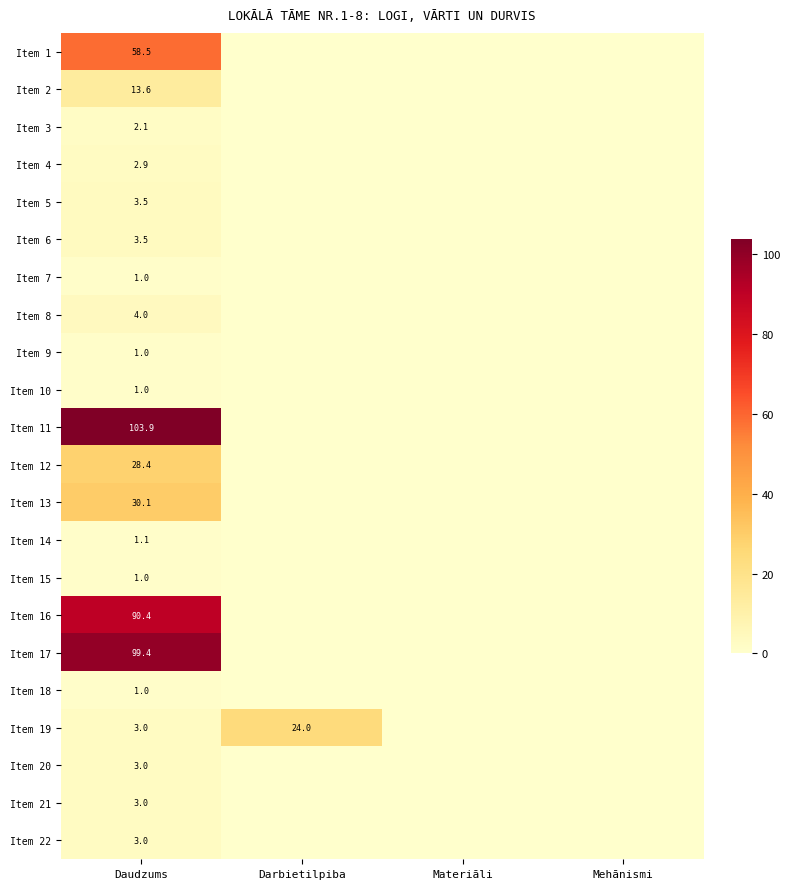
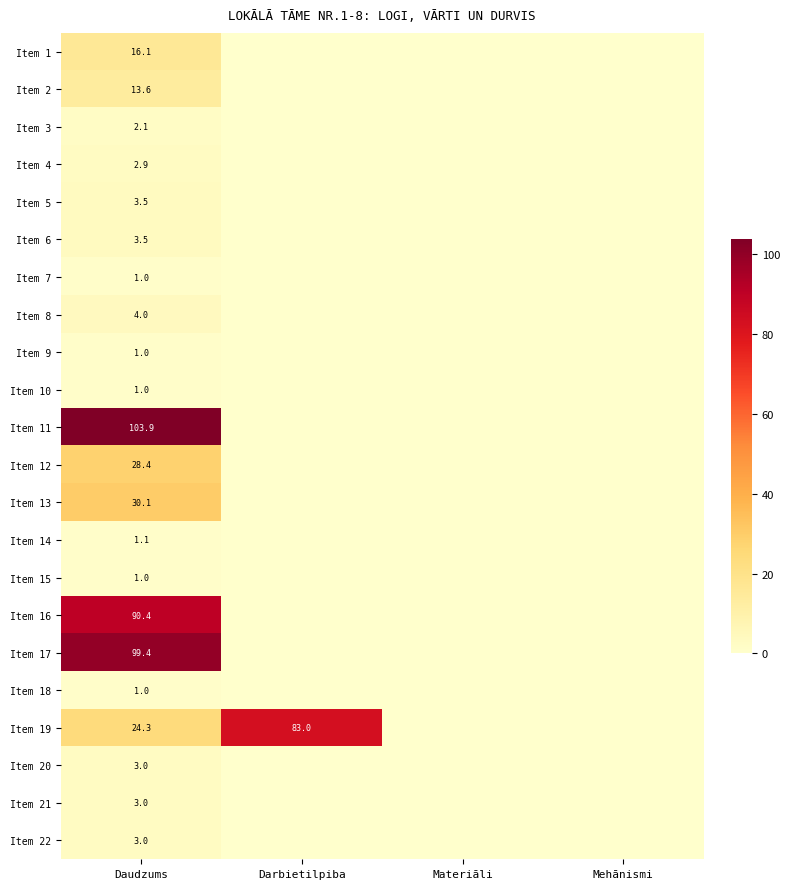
  {
    "Item 1": {
-     "Daudzums": 58.5
+     "Daudzums": 16.1
    },
    "Item 2": {
      "Daudzums": 13.6
    },
    "Item 3": {
      "Daudzums": 2.1
    },
    "Item 4": {
      "Daudzums": 2.9
    },
    "Item 5": {
      "Daudzums": 3.5
    },
    "Item 6": {
      "Daudzums": 3.5
    },
    "Item 7": {
      "Daudzums": 1.0
    },
    "Item 8": {
      "Daudzums": 4.0
    },
    "Item 9": {
      "Daudzums": 1.0
    },
    "Item 10": {
      "Daudzums": 1.0
    },
    "Item 11": {
      "Daudzums": 103.9
    },
    "Item 12": {
      "Daudzums": 28.4
    },
    "Item 13": {
      "Daudzums": 30.1
    },
    "Item 14": {
      "Daudzums": 1.1
    },
    "Item 15": {
      "Daudzums": 1.0
    },
    "Item 16": {
      "Daudzums": 90.4
    },
    "Item 17": {
      "Daudzums": 99.4
    },
    "Item 18": {
      "Daudzums": 1.0
    },
    "Item 19": {
-     "Daudzums": 3.0,
-     "Darbietilpiba": 24.0
+     "Daudzums": 24.3,
+     "Darbietilpiba": 83.0
    },
    "Item 20": {
      "Daudzums": 3.0
    },
    "Item 21": {
      "Daudzums": 3.0
    },
    "Item 22": {
      "Daudzums": 3.0
    }
  }
